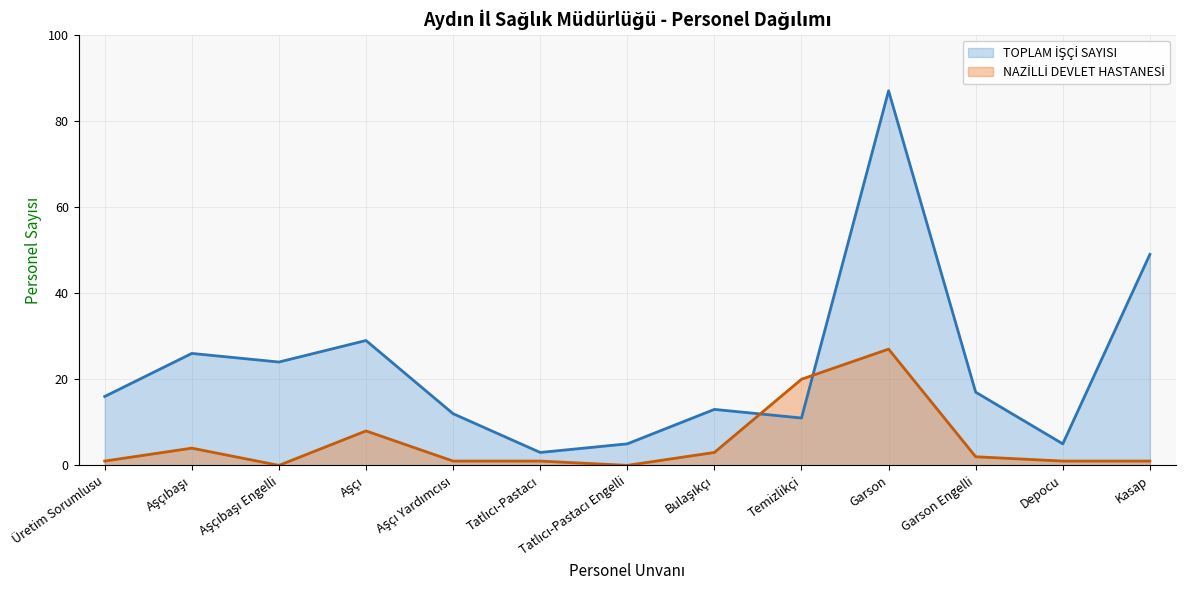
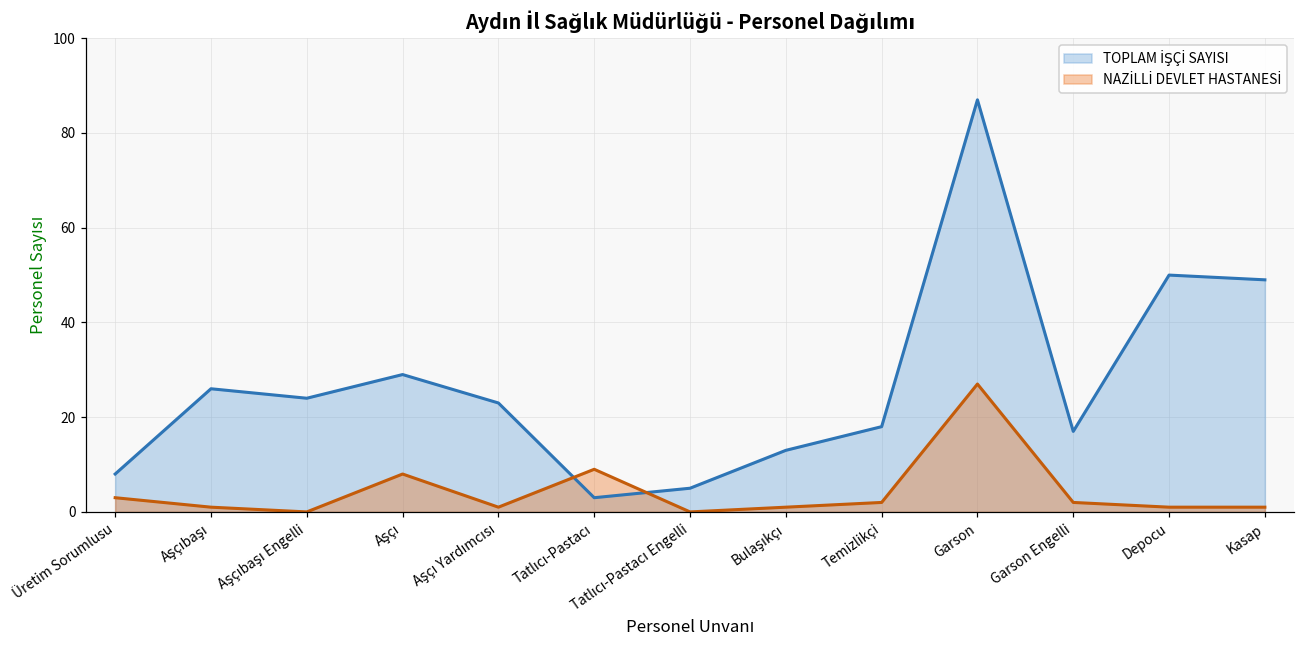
  {
    "TOPLAM İŞÇİ SAYISI": {
-     "Üretim Sorumlusu": 16,
+     "Üretim Sorumlusu": 8,
      "Aşçıbaşı": 26,
      "Aşçıbaşı Engelli": 24,
      "Aşçı": 29,
-     "Aşçı Yardımcısı": 12,
+     "Aşçı Yardımcısı": 23,
      "Tatlıcı-Pastacı": 3,
      "Tatlıcı-Pastacı Engelli": 5,
      "Bulaşıkçı": 13,
-     "Temizlikçi": 11,
+     "Temizlikçi": 18,
      "Garson": 87,
      "Garson Engelli": 17,
-     "Depocu": 5,
+     "Depocu": 50,
      "Kasap": 49
    },
    "NAZİLLİ DEVLET HASTANESİ": {
-     "Üretim Sorumlusu": 1,
-     "Aşçıbaşı": 4,
+     "Üretim Sorumlusu": 3,
+     "Aşçıbaşı": 1,
      "Aşçıbaşı Engelli": 0,
      "Aşçı": 8,
      "Aşçı Yardımcısı": 1,
-     "Tatlıcı-Pastacı": 1,
+     "Tatlıcı-Pastacı": 9,
      "Tatlıcı-Pastacı Engelli": 0,
-     "Bulaşıkçı": 3,
-     "Temizlikçi": 20,
+     "Bulaşıkçı": 1,
+     "Temizlikçi": 2,
      "Garson": 27,
      "Garson Engelli": 2,
      "Depocu": 1,
      "Kasap": 1
    }
  }
